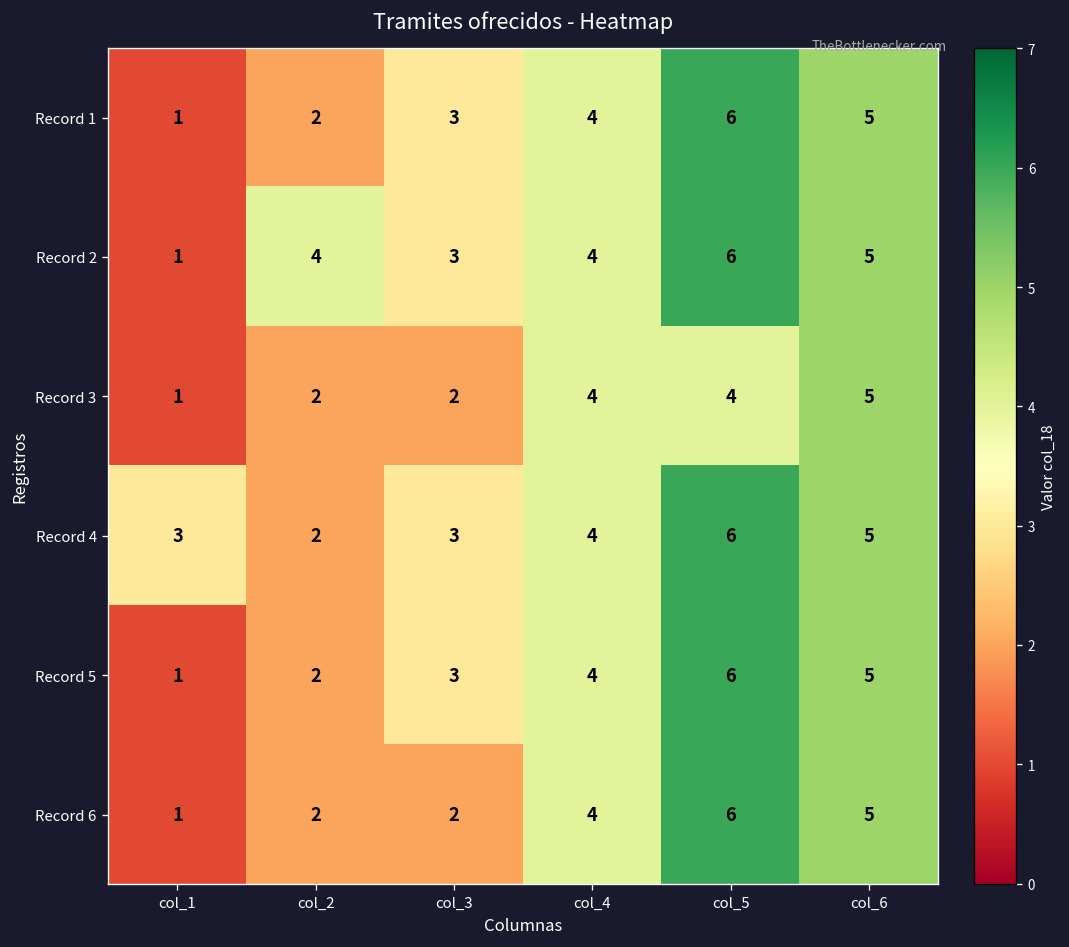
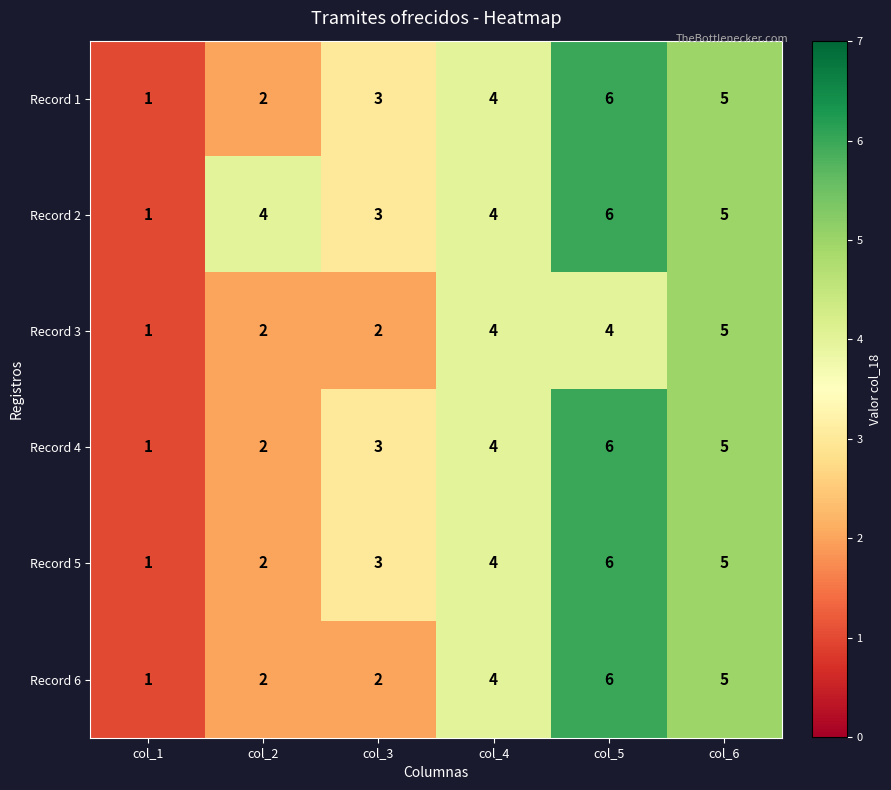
  {
    "Record 1": {
      "col_1": 1,
      "col_2": 2,
      "col_3": 3,
      "col_4": 4,
      "col_5": 6,
      "col_6": 5
    },
    "Record 2": {
      "col_1": 1,
      "col_2": 4,
      "col_3": 3,
      "col_4": 4,
      "col_5": 6,
      "col_6": 5
    },
    "Record 3": {
      "col_1": 1,
      "col_2": 2,
      "col_3": 2,
      "col_4": 4,
      "col_5": 4,
      "col_6": 5
    },
    "Record 4": {
-     "col_1": 3,
+     "col_1": 1,
      "col_2": 2,
      "col_3": 3,
      "col_4": 4,
      "col_5": 6,
      "col_6": 5
    },
    "Record 5": {
      "col_1": 1,
      "col_2": 2,
      "col_3": 3,
      "col_4": 4,
      "col_5": 6,
      "col_6": 5
    },
    "Record 6": {
      "col_1": 1,
      "col_2": 2,
      "col_3": 2,
      "col_4": 4,
      "col_5": 6,
      "col_6": 5
    }
  }
